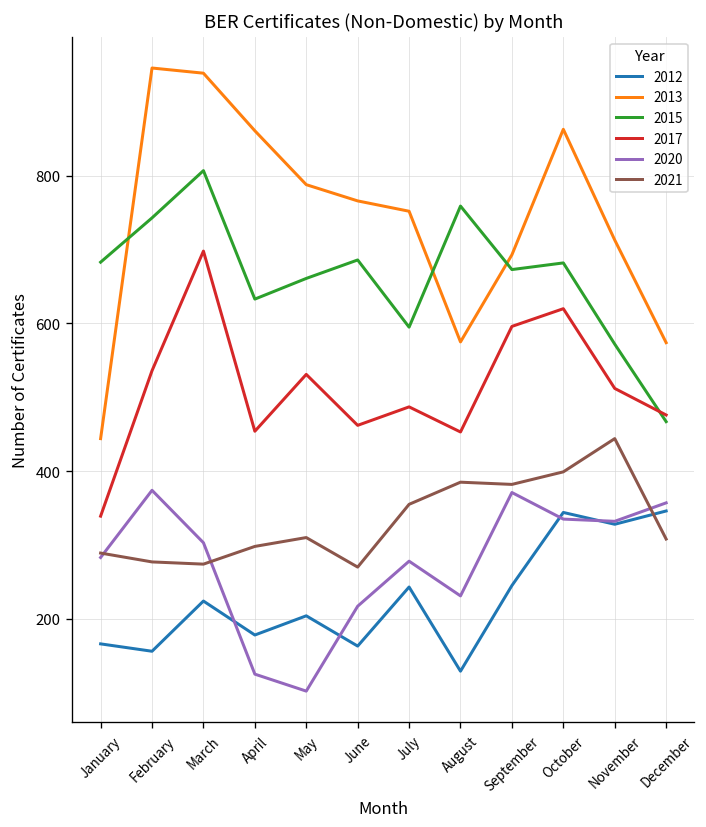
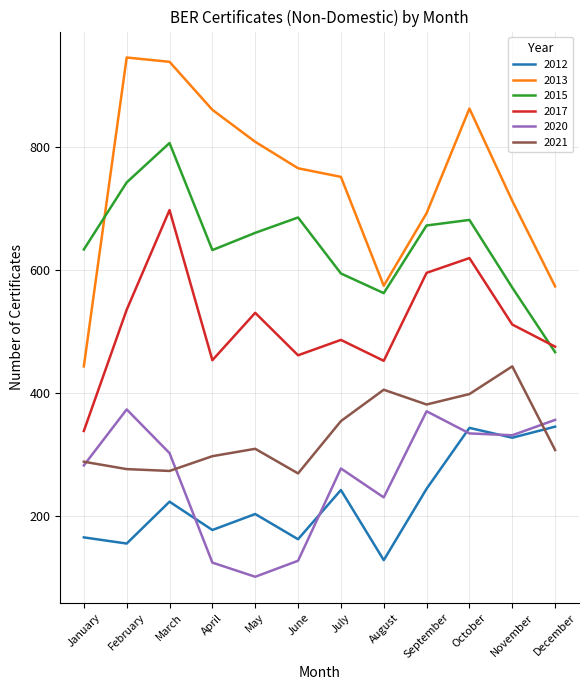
  {
    "2012": {
      "January": 170,
      "February": 160,
      "March": 220,
      "April": 180,
      "May": 200,
      "June": 160,
      "July": 240,
      "August": 130,
      "September": 250,
      "October": 340,
      "December": 350
    },
    "2013": {
      "January": 440,
      "February": 950,
      "March": 940,
      "April": 860,
-     "May": 790,
+     "May": 810,
      "June": 770,
      "July": 750,
      "August": 580,
      "September": 690,
      "October": 860,
      "November": 710,
      "December": 570
    },
    "2015": {
-     "January": 680,
+     "January": 630,
      "February": 740,
      "March": 810,
      "April": 630,
      "May": 660,
      "June": 690,
      "July": 600,
-     "August": 760,
+     "August": 560,
      "September": 670,
      "October": 680,
      "November": 570,
      "December": 470
    },
    "2017": {
      "January": 340,
      "February": 540,
      "March": 700,
      "April": 450,
      "May": 530,
      "June": 460,
      "July": 490,
      "August": 450,
      "September": 600,
      "October": 620,
      "November": 510,
      "December": 480
    },
    "2020": {
      "January": 280,
      "February": 370,
      "March": 300,
      "April": 130,
      "May": 100,
-     "June": 220,
+     "June": 130,
      "July": 280,
      "August": 230,
      "September": 370,
      "October": 340,
      "December": 360
    },
    "2021": {
      "January": 290,
      "February": 280,
      "March": 270,
      "April": 300,
      "May": 310,
      "June": 270,
      "July": 360,
-     "August": 390,
+     "August": 410,
      "September": 380,
      "October": 400,
      "November": 440,
      "December": 310
    }
  }
